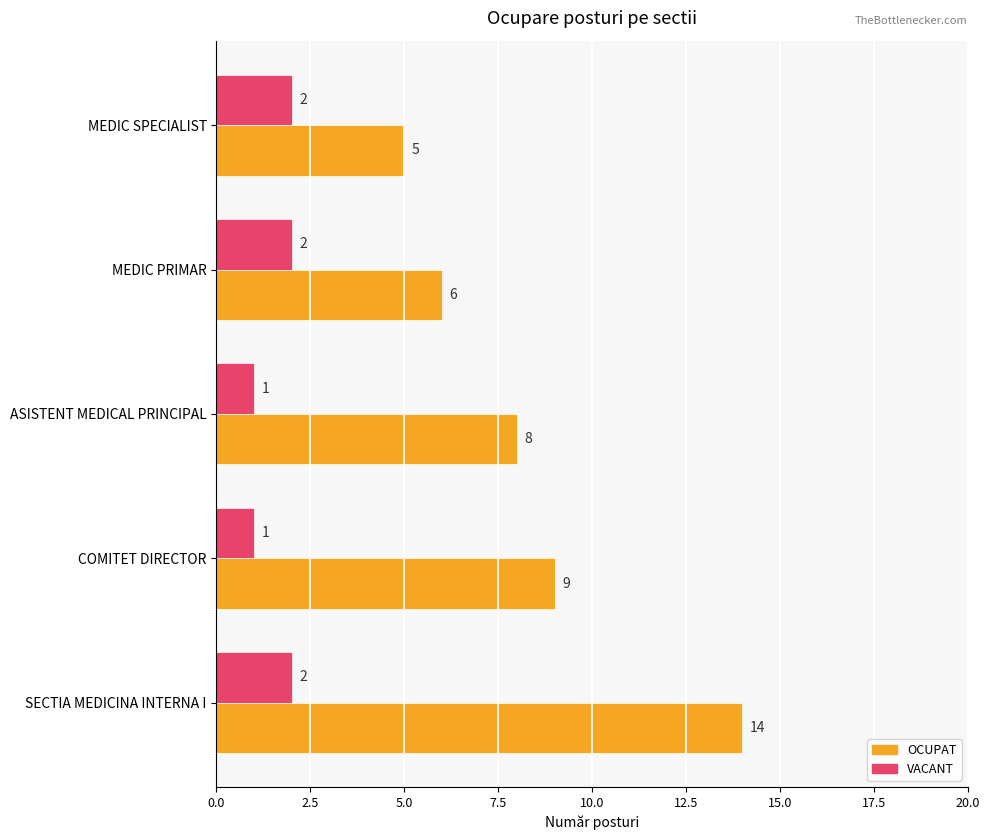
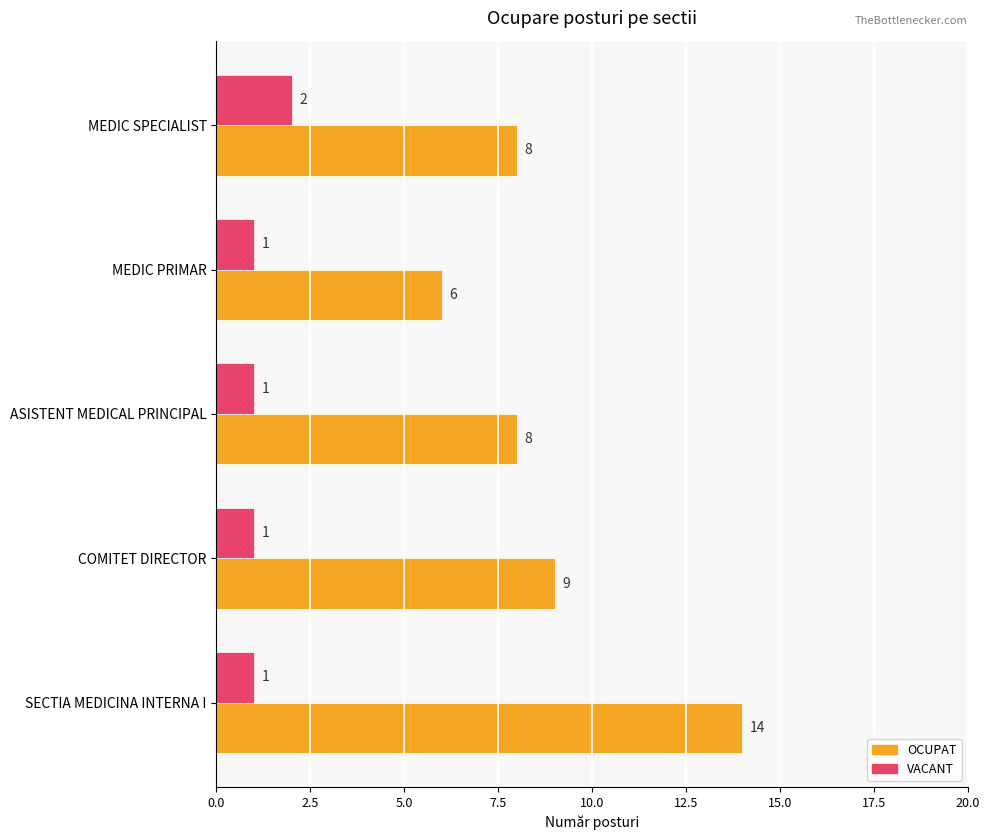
  {
    "OCUPAT": {
-     "MEDIC SPECIALIST": 5,
+     "MEDIC SPECIALIST": 8,
      "MEDIC PRIMAR": 6,
      "ASISTENT MEDICAL PRINCIPAL": 8,
      "COMITET DIRECTOR": 9,
      "SECTIA MEDICINA INTERNA I": 14
    },
    "VACANT": {
      "MEDIC SPECIALIST": 2,
-     "MEDIC PRIMAR": 2,
+     "MEDIC PRIMAR": 1,
      "ASISTENT MEDICAL PRINCIPAL": 1,
      "COMITET DIRECTOR": 1,
-     "SECTIA MEDICINA INTERNA I": 2
+     "SECTIA MEDICINA INTERNA I": 1
    }
  }
